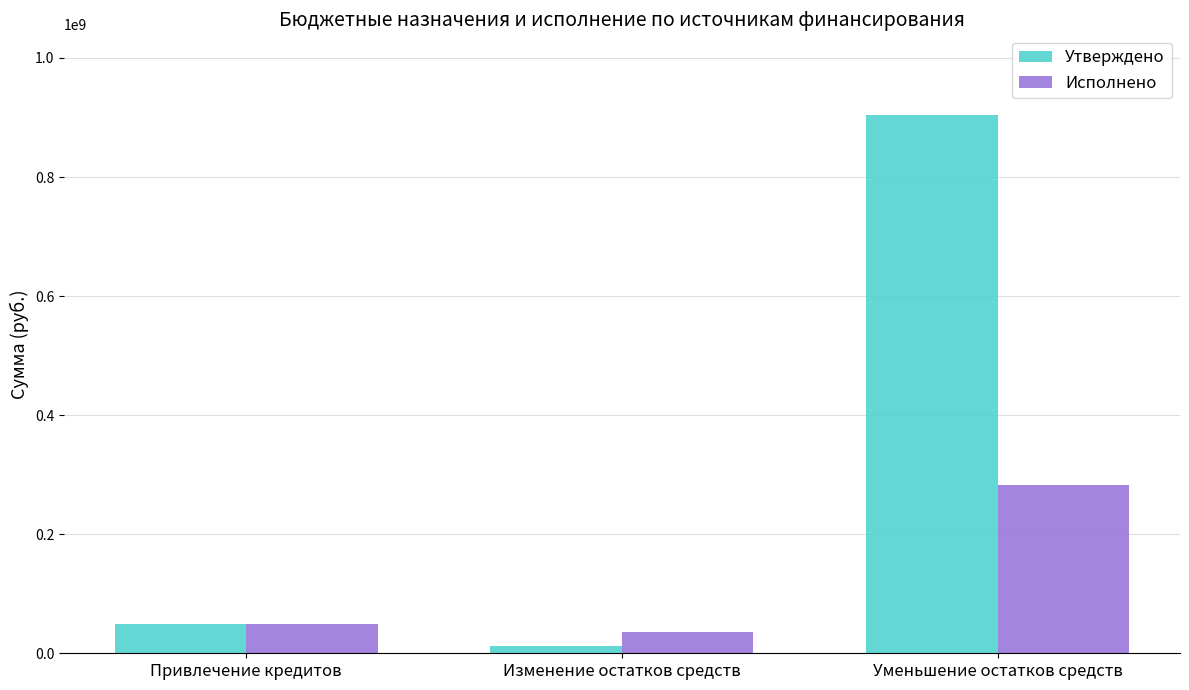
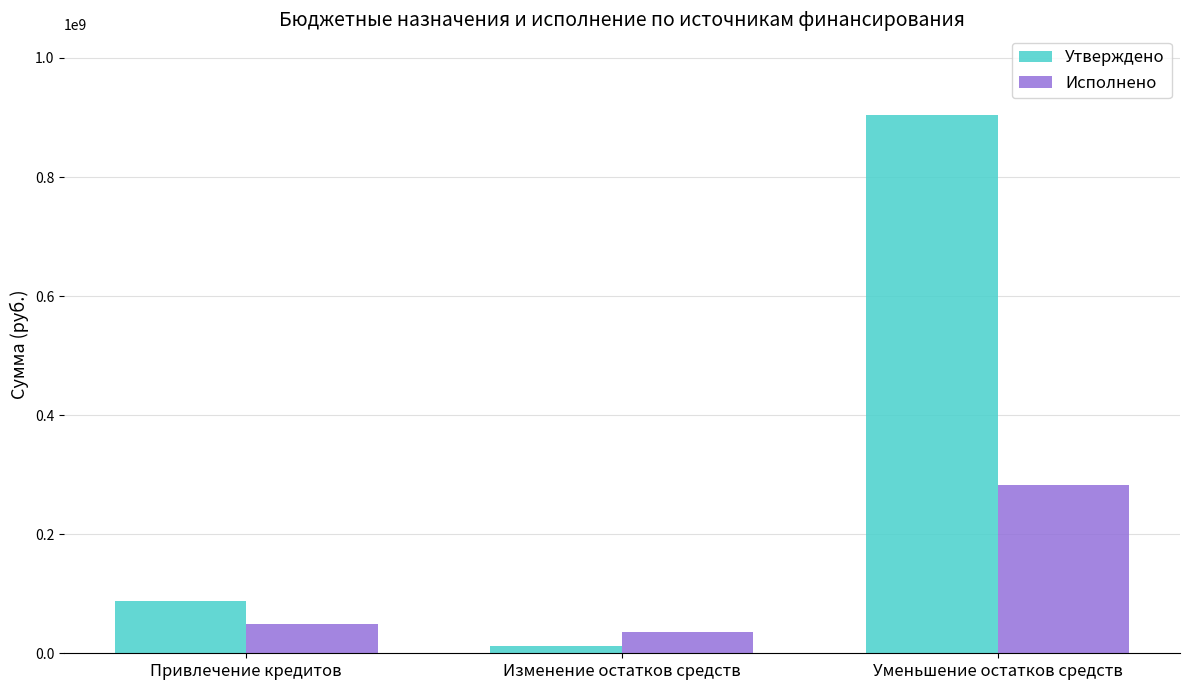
  {
    "Утверждено": {
-     "Привлечение кредитов": 50000000,
+     "Привлечение кредитов": 90000000,
      "Изменение остатков средств": 10000000,
      "Уменьшение остатков средств": 900000000
    },
    "Исполнено": {
      "Привлечение кредитов": 50000000,
      "Изменение остатков средств": 40000000,
      "Уменьшение остатков средств": 280000000
    }
  }
